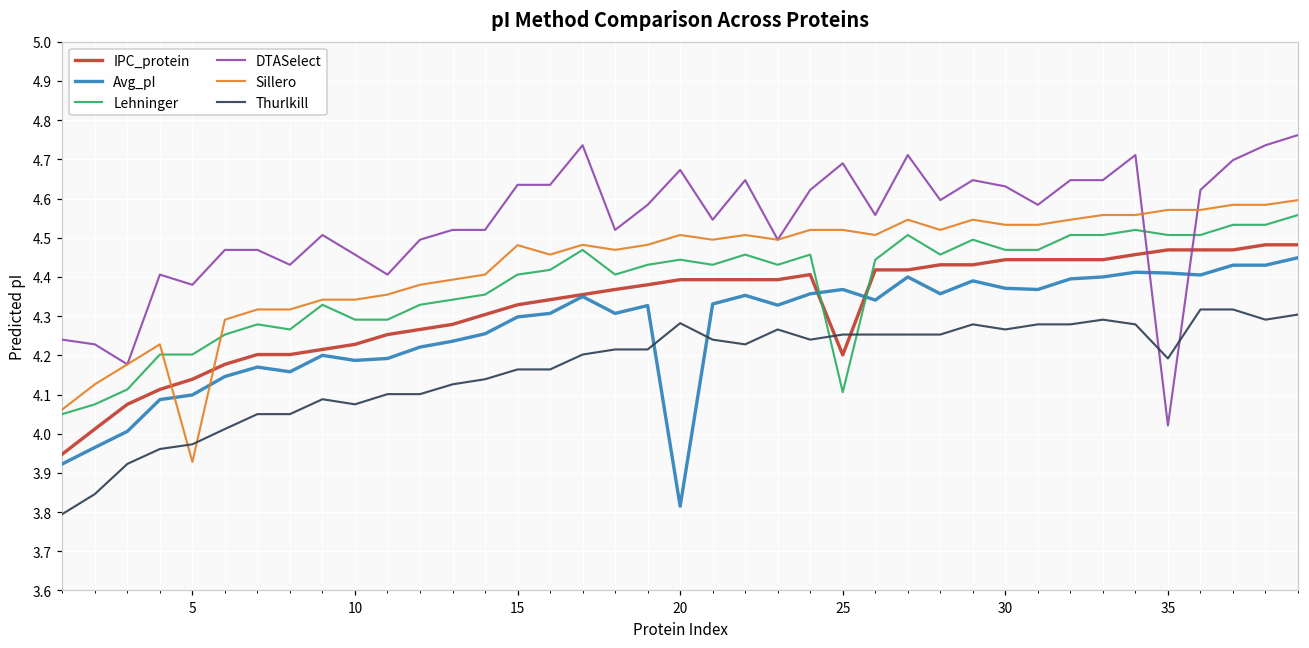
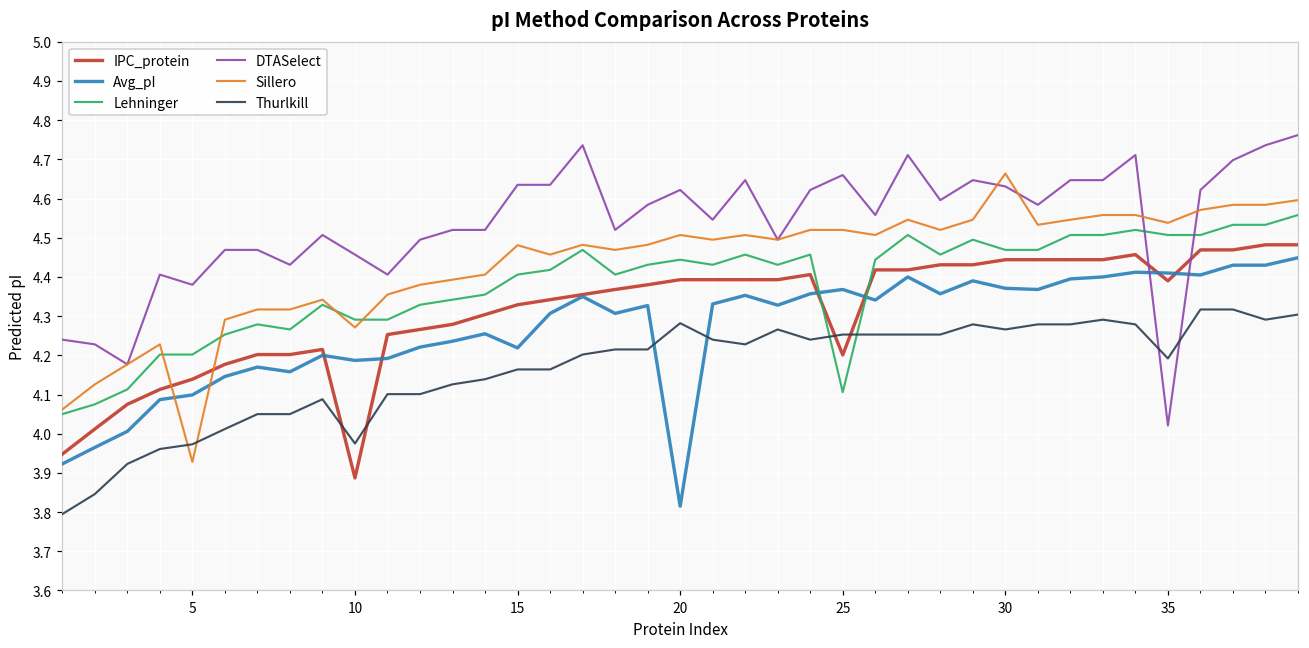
  {
    "IPC_protein": {
      "5": 4.14,
-     "10": 4.23,
+     "10": 3.89,
      "15": 4.33,
      "20": 4.39,
      "25": 4.20,
      "30": 4.44,
-     "35": 4.47
+     "35": 4.39
    },
    "Avg_pI": {
      "5": 4.10,
      "10": 4.19,
-     "15": 4.30,
+     "15": 4.22,
      "20": 3.82,
      "25": 4.37,
      "30": 4.37,
      "35": 4.41
    },
    "Lehninger": {
      "5": 4.20,
      "10": 4.29,
      "15": 4.41,
      "20": 4.44,
      "25": 4.11,
      "30": 4.47,
      "35": 4.51
    },
    "DTASelect": {
      "5": 4.38,
      "10": 4.46,
      "15": 4.64,
-     "20": 4.67,
-     "25": 4.69,
+     "20": 4.62,
+     "25": 4.66,
      "30": 4.63,
      "35": 4.02
    },
    "Sillero": {
      "5": 3.93,
-     "10": 4.34,
+     "10": 4.27,
      "15": 4.48,
      "20": 4.51,
      "25": 4.52,
-     "30": 4.53,
-     "35": 4.57
+     "30": 4.66,
+     "35": 4.54
    },
    "Thurlkill": {
      "5": 3.97,
-     "10": 4.08,
+     "10": 3.98,
      "15": 4.16,
      "20": 4.28,
      "25": 4.25,
      "30": 4.27,
      "35": 4.19
    }
  }
